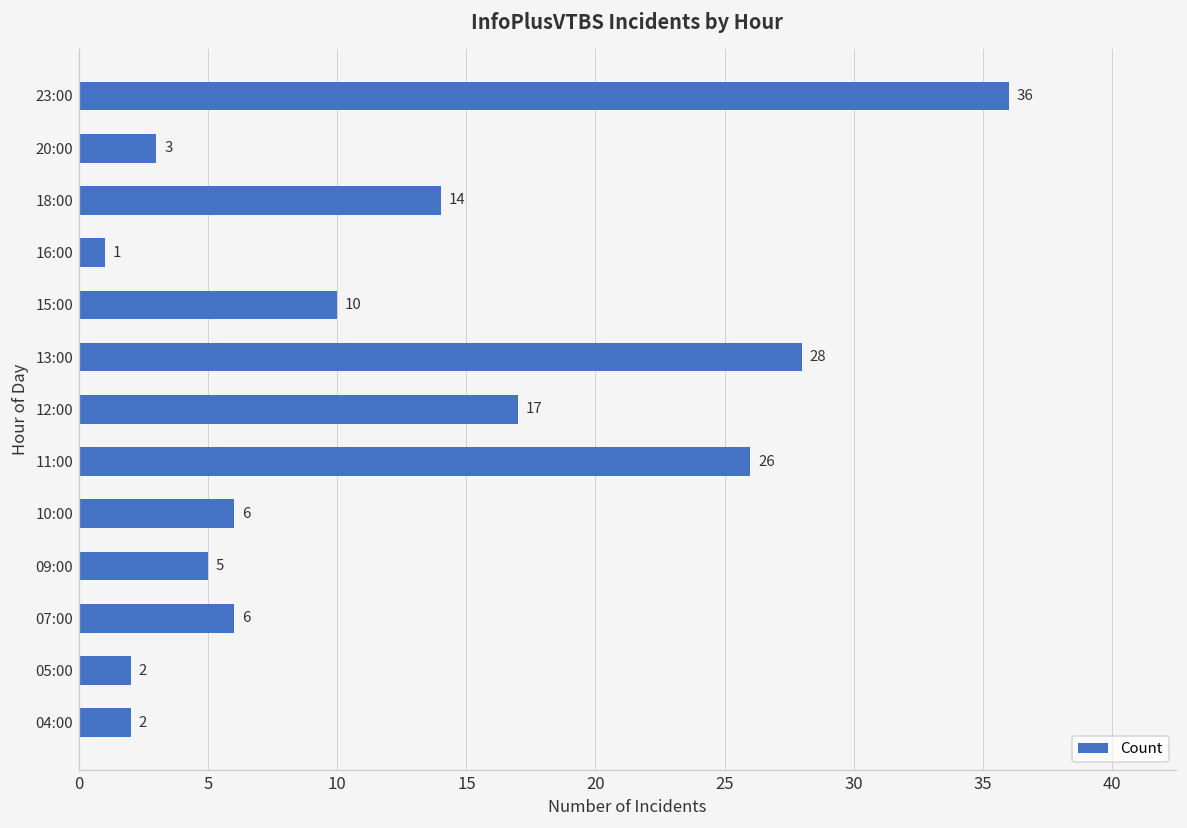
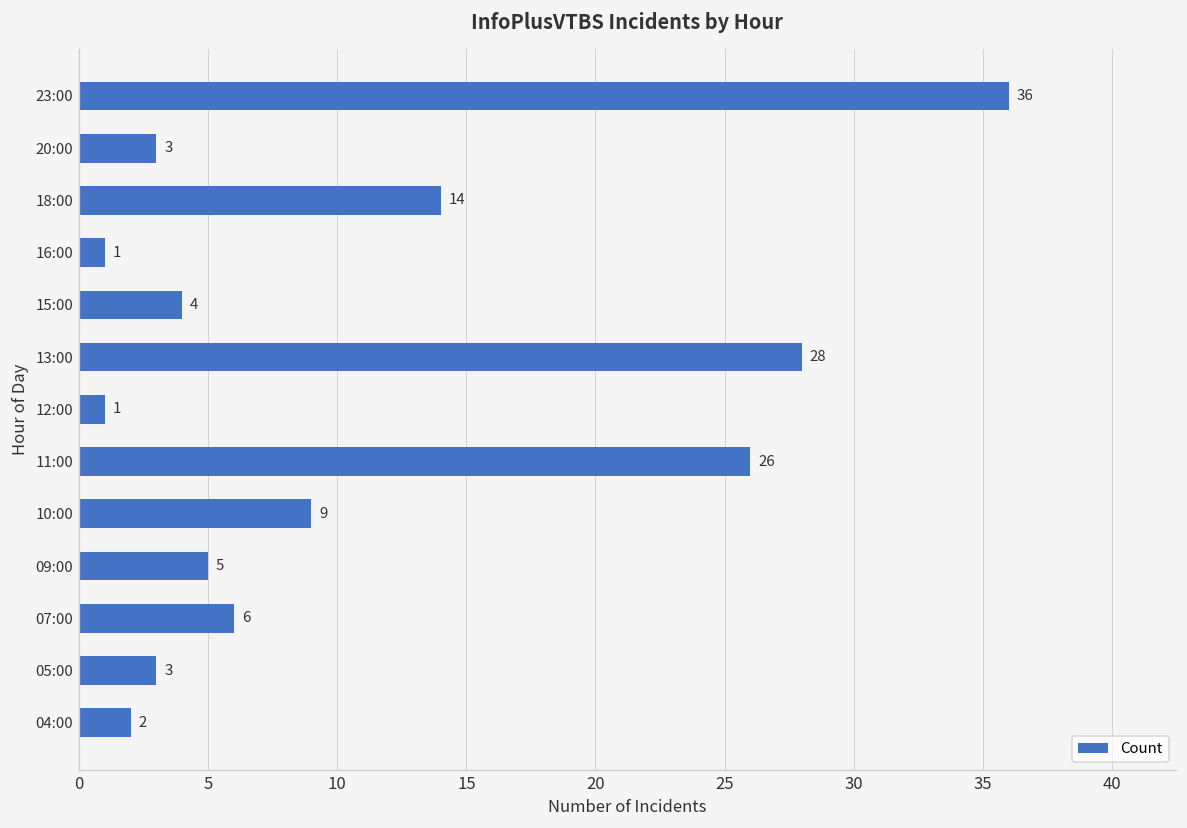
  {
    "23:00": 36,
    "20:00": 3,
    "18:00": 14,
    "16:00": 1,
-   "15:00": 10,
+   "15:00": 4,
    "13:00": 28,
-   "12:00": 17,
+   "12:00": 1,
    "11:00": 26,
-   "10:00": 6,
+   "10:00": 9,
    "09:00": 5,
    "07:00": 6,
-   "05:00": 2,
+   "05:00": 3,
    "04:00": 2
  }
